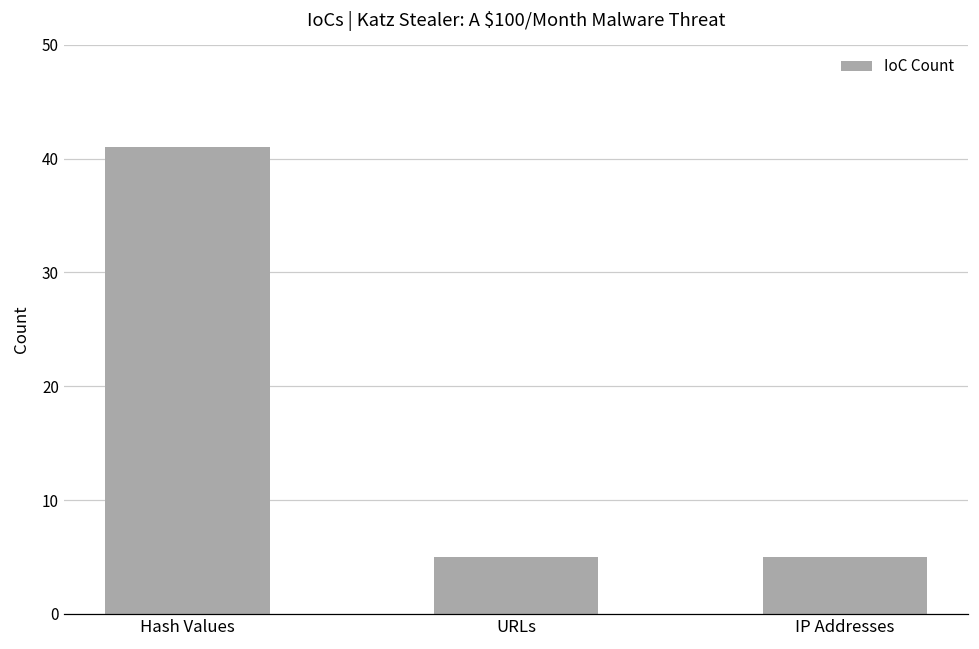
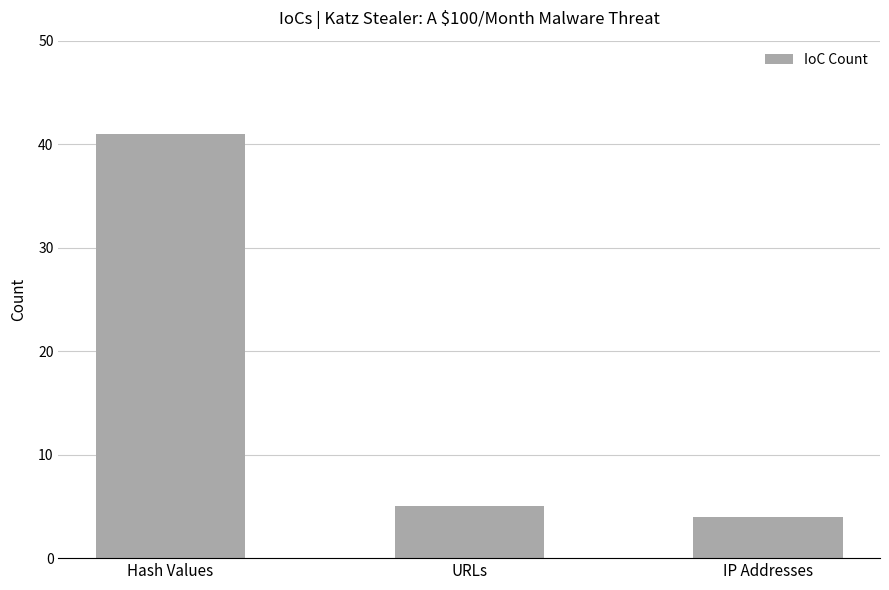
  {
    "Hash Values": 41,
    "URLs": 5,
-   "IP Addresses": 5
+   "IP Addresses": 4
  }
